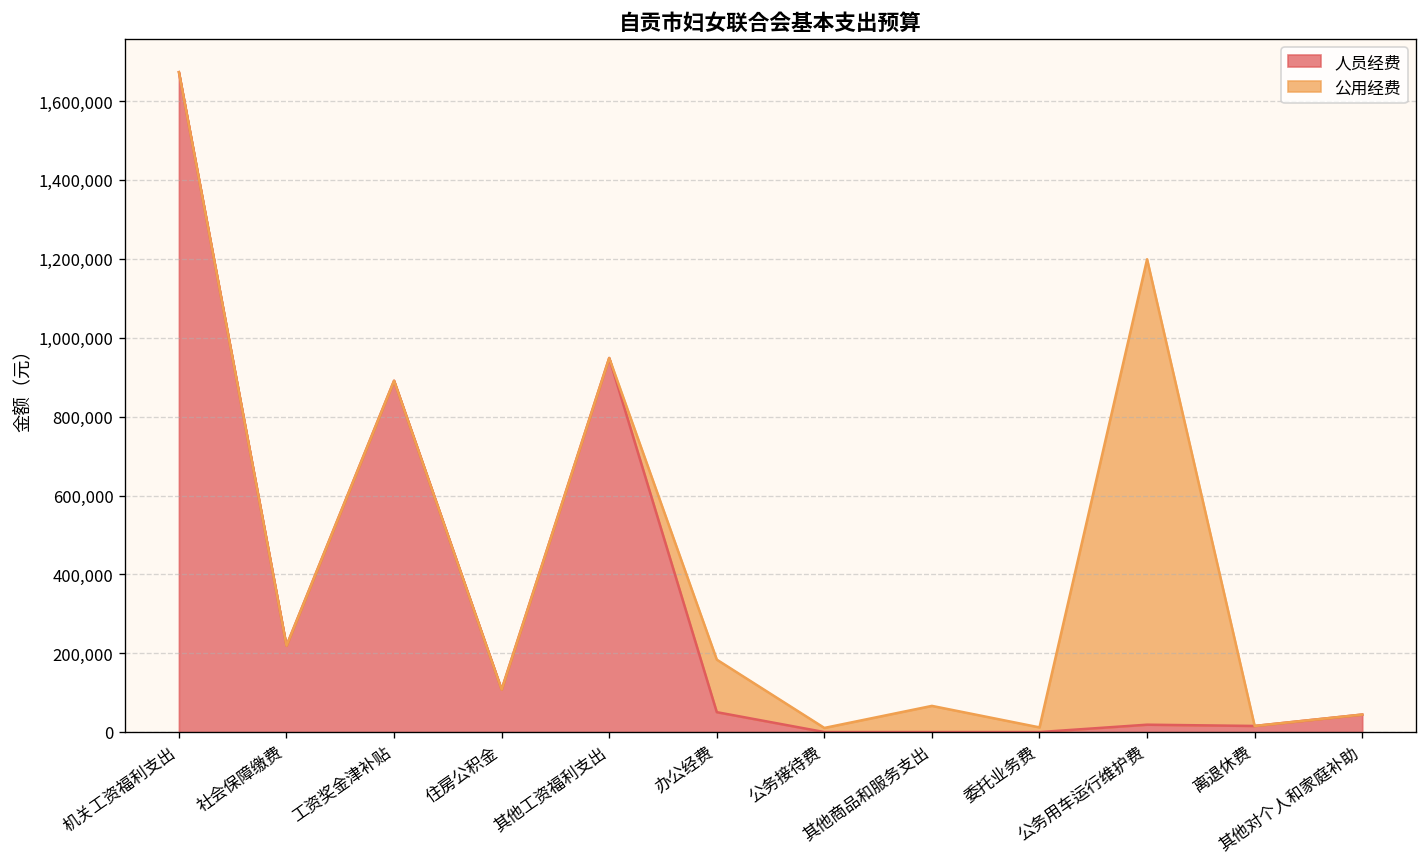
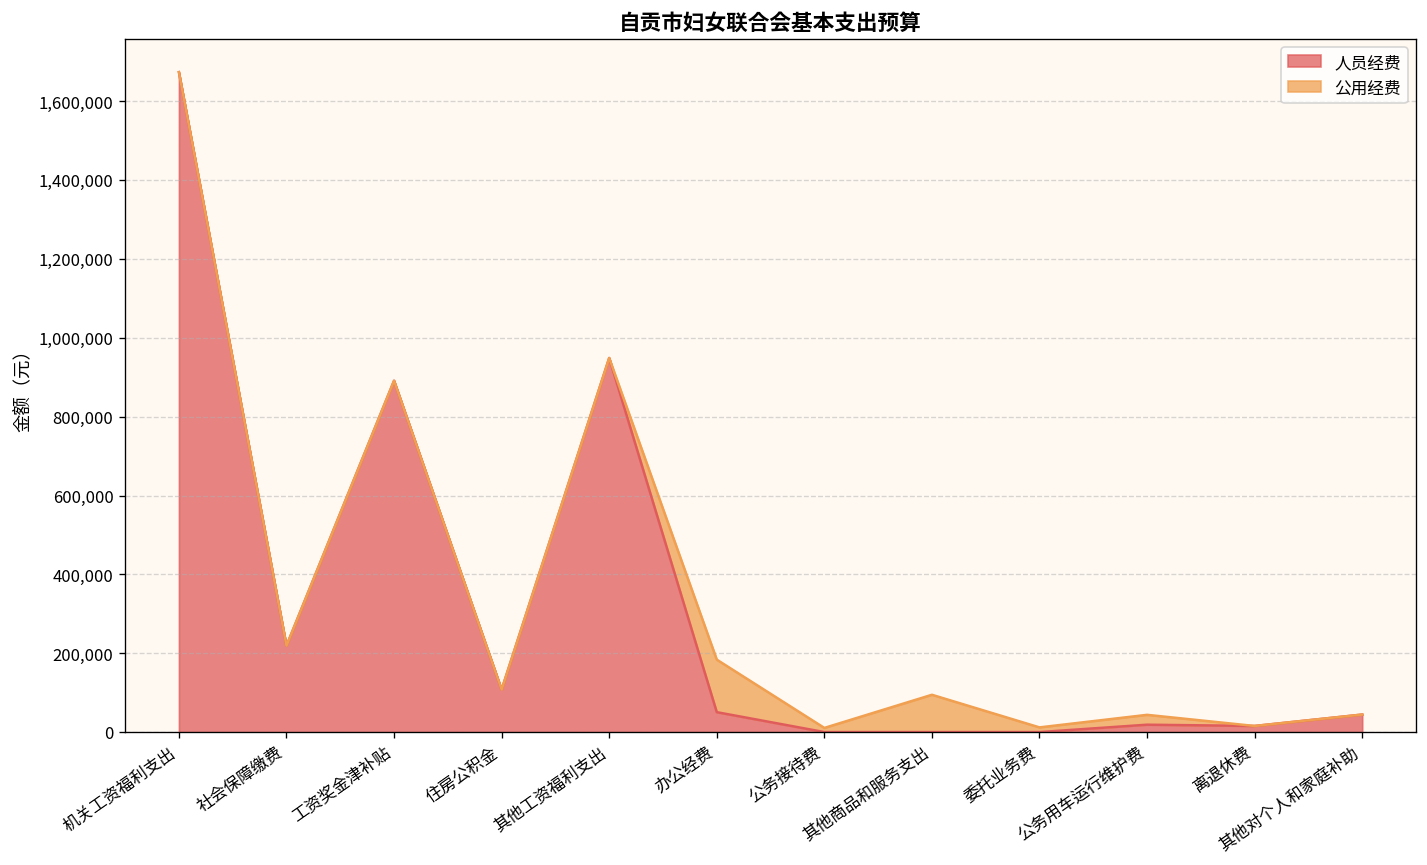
  {
    "人员经费": {
      "办公经费": "50,000",
      "公务接待费": "0",
      "其他商品和服务支出": "0",
      "委托业务费": "0",
      "公务用车运行维护费": "20,000"
    },
    "公用经费": {
      "办公经费": "130,000",
      "公务接待费": "10,000",
-     "其他商品和服务支出": "70,000",
+     "其他商品和服务支出": "90,000",
      "委托业务费": "10,000",
-     "公务用车运行维护费": "1,180,000"
+     "公务用车运行维护费": "30,000"
    }
  }
